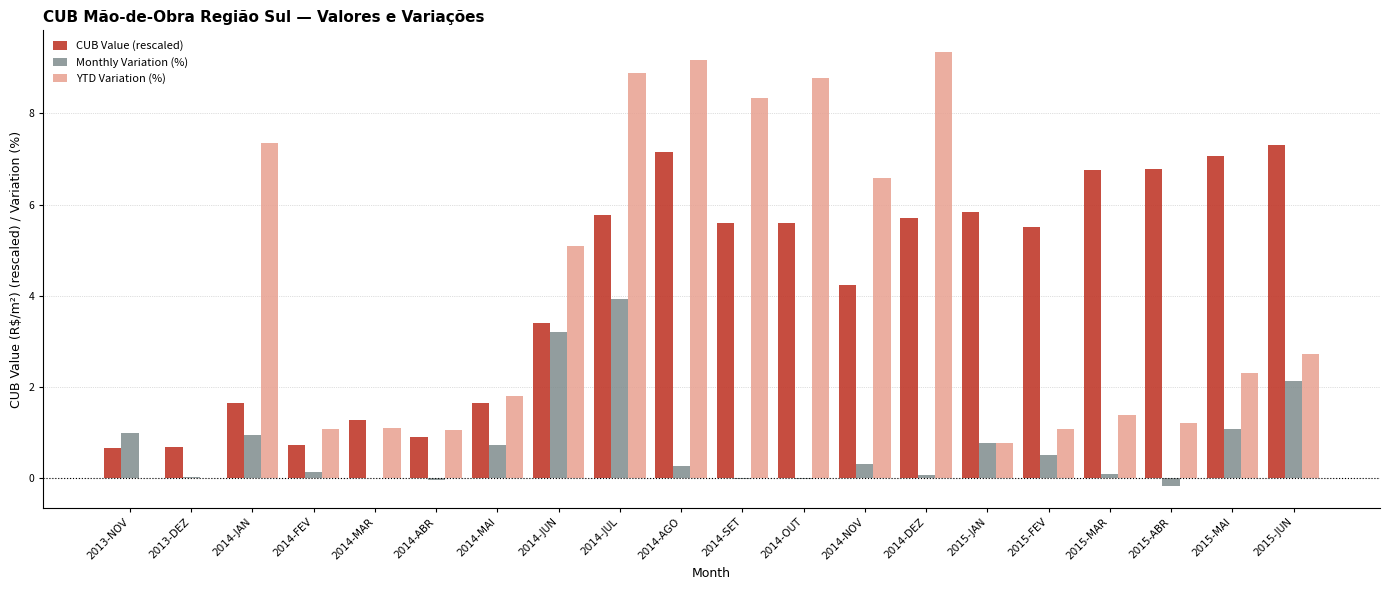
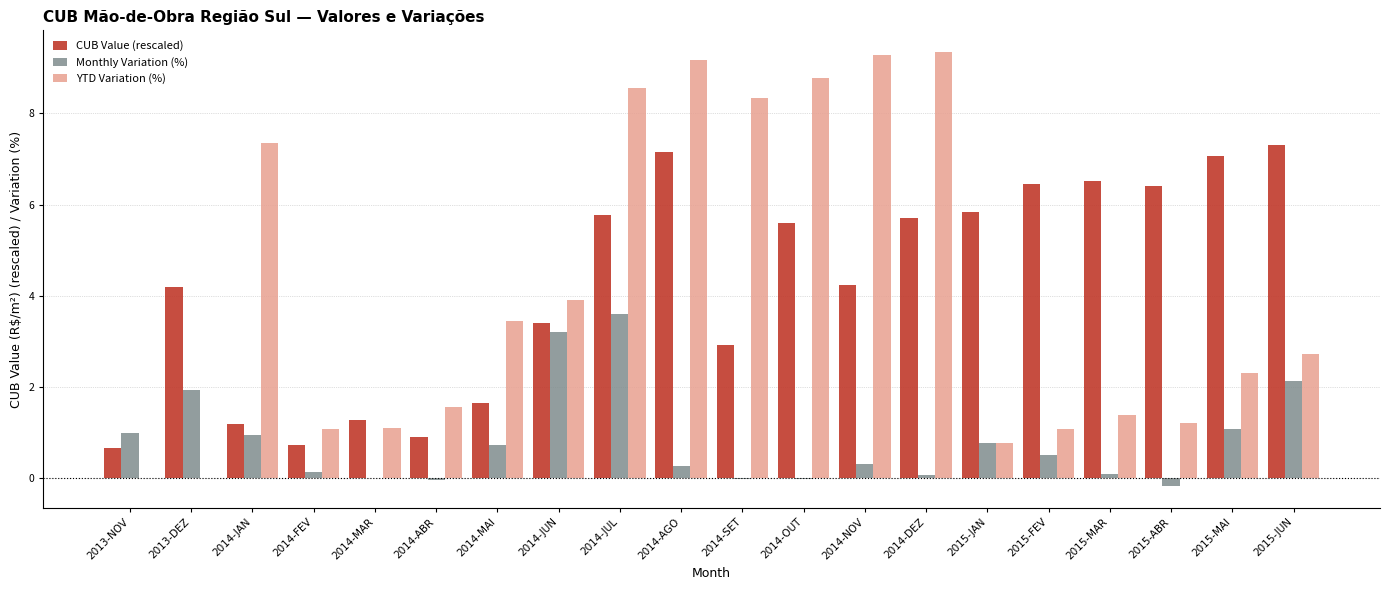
  {
    "CUB Value (rescaled)": {
      "2013-NOV": 0.7,
-     "2013-DEZ": 0.7,
-     "2014-JAN": 1.7,
+     "2013-DEZ": 4.2,
+     "2014-JAN": 1.2,
      "2014-FEV": 0.7,
      "2014-MAR": 1.3,
      "2014-ABR": 0.9,
      "2014-MAI": 1.7,
      "2014-JUN": 3.4,
      "2014-JUL": 5.8,
      "2014-AGO": 7.2,
-     "2014-SET": 5.6,
+     "2014-SET": 2.9,
      "2014-OUT": 5.6,
      "2014-NOV": 4.2,
      "2014-DEZ": 5.7,
      "2015-JAN": 5.8,
-     "2015-FEV": 5.5,
-     "2015-MAR": 6.8,
-     "2015-ABR": 6.8,
+     "2015-FEV": 6.5,
+     "2015-MAR": 6.5,
+     "2015-ABR": 6.4,
      "2015-MAI": 7.1,
      "2015-JUN": 7.3
    },
    "Monthly Variation (%)": {
      "2013-NOV": 1.0,
-     "2013-DEZ": 0.0,
+     "2013-DEZ": 1.9,
      "2014-JAN": 1.0,
      "2014-FEV": 0.1,
      "2014-MAI": 0.7,
      "2014-JUN": 3.2,
-     "2014-JUL": 3.9,
+     "2014-JUL": 3.6,
      "2014-AGO": 0.3,
      "2014-NOV": 0.3,
      "2014-DEZ": 0.1,
      "2015-JAN": 0.8,
      "2015-FEV": 0.5,
      "2015-MAR": 0.1,
      "2015-ABR": -0.2,
      "2015-MAI": 1.1,
      "2015-JUN": 2.1
    },
    "YTD Variation (%)": {
      "2013-NOV": 0.0,
      "2013-DEZ": 0.0,
      "2014-JAN": 7.3,
      "2014-FEV": 1.1,
      "2014-MAR": 1.1,
-     "2014-ABR": 1.1,
-     "2014-MAI": 1.8,
-     "2014-JUN": 5.1,
-     "2014-JUL": 8.9,
+     "2014-ABR": 1.6,
+     "2014-MAI": 3.4,
+     "2014-JUN": 3.9,
+     "2014-JUL": 8.6,
      "2014-AGO": 9.2,
      "2014-SET": 8.3,
      "2014-OUT": 8.8,
-     "2014-NOV": 6.6,
+     "2014-NOV": 9.3,
      "2014-DEZ": 9.3,
      "2015-JAN": 0.8,
      "2015-FEV": 1.1,
      "2015-MAR": 1.4,
      "2015-ABR": 1.2,
      "2015-MAI": 2.3,
      "2015-JUN": 2.7
    }
  }
